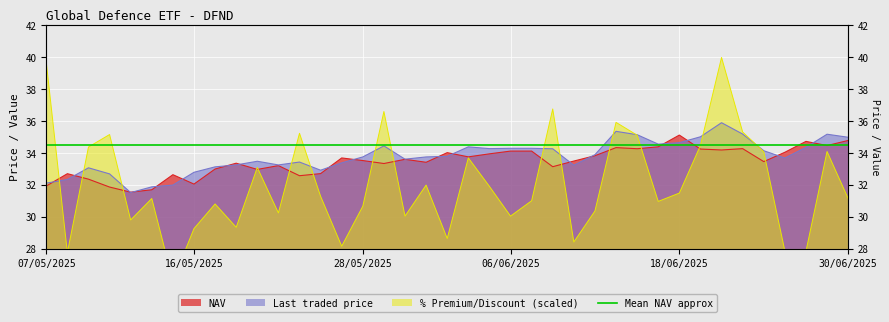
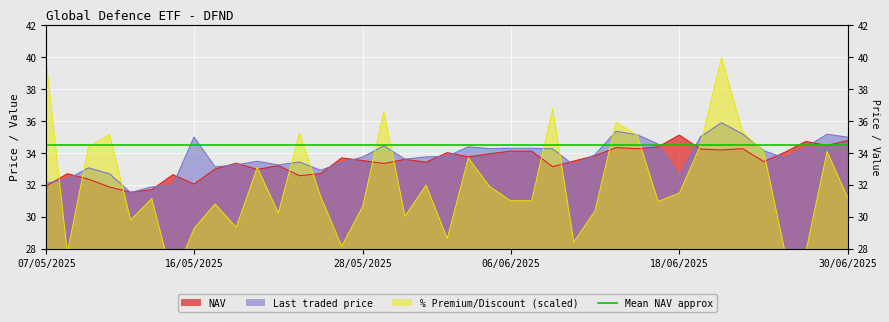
  {
    "NAV": {
      "07/05/2025": 31.9,
      "16/05/2025": 32.1,
      "28/05/2025": 33.5,
      "06/06/2025": 34.1,
      "18/06/2025": 35.1,
      "30/06/2025": 34.8
    },
    "Last traded price": {
      "07/05/2025": 32.1,
-     "16/05/2025": 32.8,
+     "16/05/2025": 35.0,
      "28/05/2025": 33.8,
      "06/06/2025": 34.3,
-     "18/06/2025": 34.7,
+     "18/06/2025": 32.5,
      "30/06/2025": 35.0
    },
    "% Premium/Discount (scaled)": {
      "07/05/2025": 39.7,
      "16/05/2025": 29.3,
      "28/05/2025": 30.7,
-     "06/06/2025": 30.1,
+     "06/06/2025": 31.0,
      "18/06/2025": 31.5,
      "30/06/2025": 31.2
    }
  }
